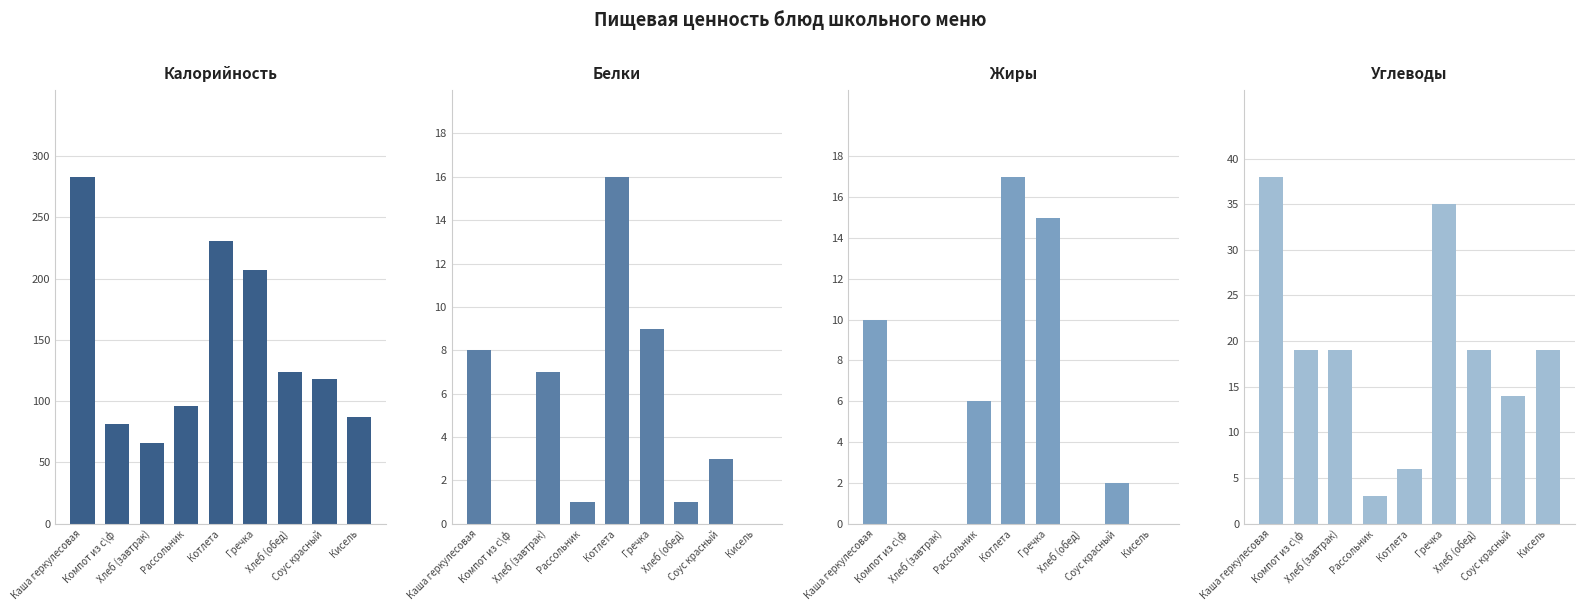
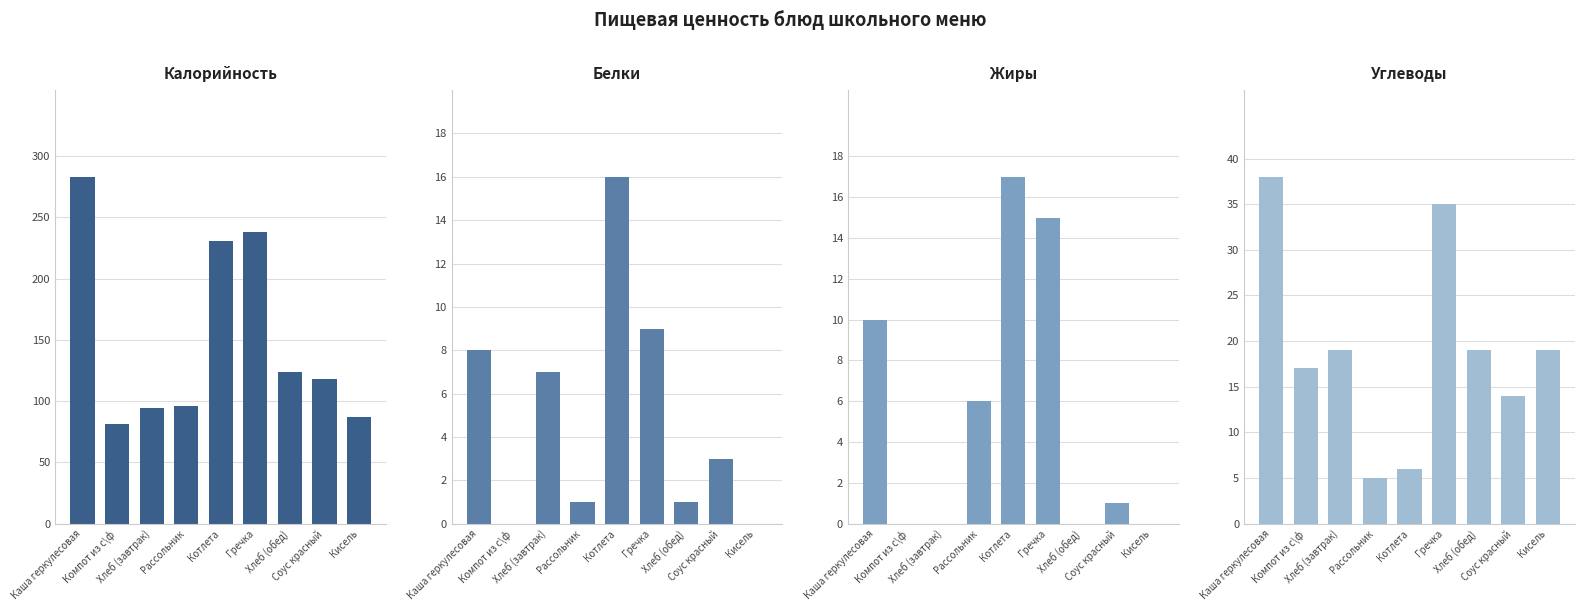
  {
    "Калорийность": {
      "Каша геркулесовая": 283,
      "Компот из с\\ф": 81,
-     "Хлеб (завтрак)": 66,
+     "Хлеб (завтрак)": 94,
      "Рассольник": 96,
      "Котлета": 231,
-     "Гречка": 207,
+     "Гречка": 238,
      "Хлеб (обед)": 124,
      "Соус красный": 118,
      "Кисель": 87
    },
    "Белки": {
      "Каша геркулесовая": 8.0,
      "Компот из с\\ф": 0.0,
      "Хлеб (завтрак)": 7.0,
      "Рассольник": 1.0,
      "Котлета": 16.0,
      "Гречка": 9.0,
      "Хлеб (обед)": 1.0,
      "Соус красный": 3.0,
      "Кисель": 0.0
    },
    "Жиры": {
      "Каша геркулесовая": 10,
      "Компот из с\\ф": 0,
      "Хлеб (завтрак)": 0,
      "Рассольник": 6,
      "Котлета": 17,
      "Гречка": 15,
      "Хлеб (обед)": 0,
-     "Соус красный": 2,
+     "Соус красный": 1,
      "Кисель": 0
    },
    "Углеводы": {
      "Каша геркулесовая": 38,
-     "Компот из с\\ф": 19,
+     "Компот из с\\ф": 17,
      "Хлеб (завтрак)": 19,
-     "Рассольник": 3,
+     "Рассольник": 5,
      "Котлета": 6,
      "Гречка": 35,
      "Хлеб (обед)": 19,
      "Соус красный": 14,
      "Кисель": 19
    }
  }
